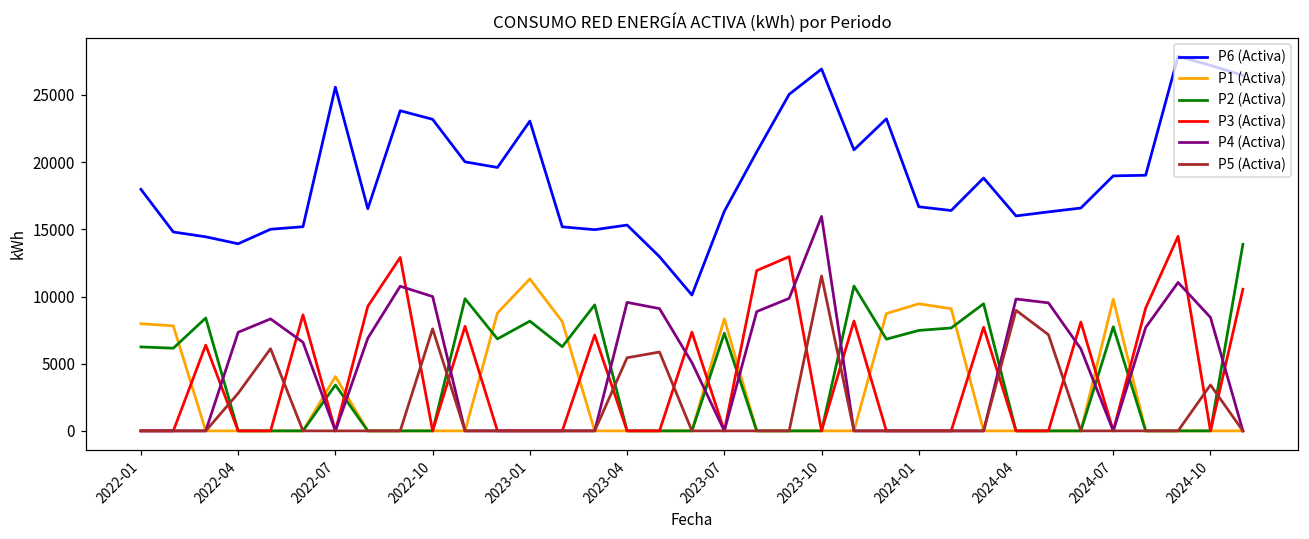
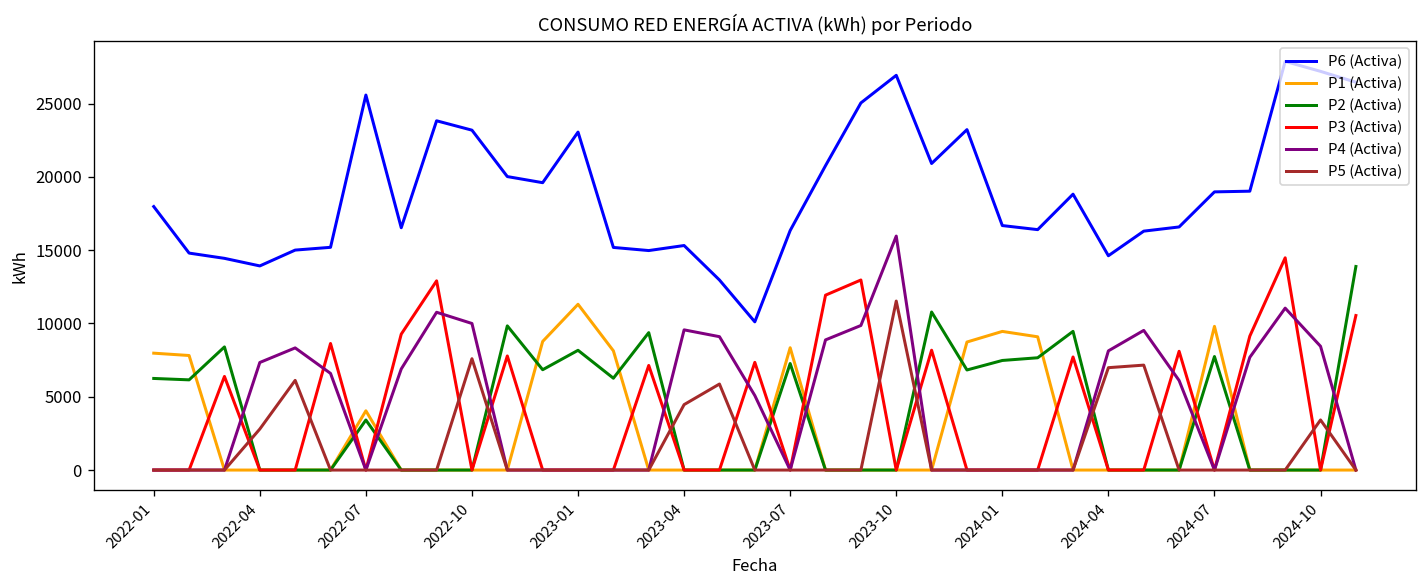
  {
    "P6 (Activa)": {
      "2022-01": 18000,
      "2022-04": 13900,
      "2022-07": 25600,
      "2022-10": 23200,
      "2023-01": 23100,
      "2023-04": 15300,
      "2023-07": 16300,
      "2023-10": 26900,
      "2024-01": 16700,
-     "2024-04": 16000,
+     "2024-04": 14600,
      "2024-07": 19000
    },
    "P1 (Activa)": {
      "2022-01": 8000,
      "2022-07": 4000,
      "2023-01": 11300,
      "2023-07": 8300,
      "2024-01": 9500,
      "2024-07": 9800
    },
    "P2 (Activa)": {
      "2022-01": 6300,
      "2022-07": 3400,
      "2023-01": 8200,
      "2023-07": 7300,
      "2024-01": 7500,
      "2024-07": 7700
    },
    "P4 (Activa)": {
      "2022-04": 7300,
      "2022-10": 10000,
      "2023-04": 9600,
      "2023-10": 16000,
-     "2024-04": 9800,
+     "2024-04": 8100,
      "2024-10": 8400
    },
    "P5 (Activa)": {
      "2022-04": 2800,
      "2022-10": 7600,
-     "2023-04": 5400,
+     "2023-04": 4500,
      "2023-10": 11500,
-     "2024-04": 9000,
+     "2024-04": 7000,
      "2024-10": 3400
    }
  }
